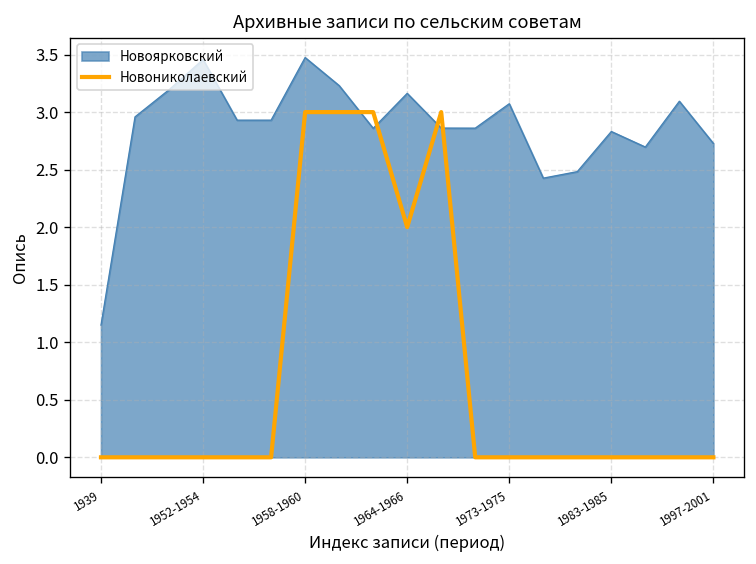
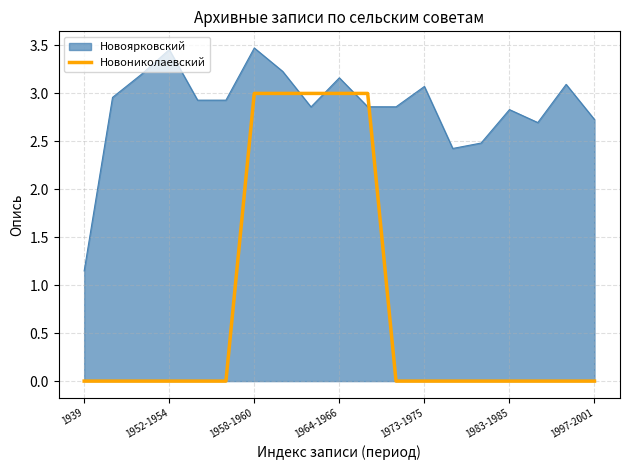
  {
    "Новоярковский": {
      "1939": 1.1,
      "1964-1966": 3.2,
      "1973-1975": 3.1,
      "1983-1985": 2.8,
      "1997-2001": 2.7
    },
    "Новониколаевский": {
      "1939": 0,
      "1952-1954": 0,
-     "1964-1966": 2,
+     "1964-1966": 3,
      "1973-1975": 0,
      "1983-1985": 0,
      "1997-2001": 0
    }
  }
